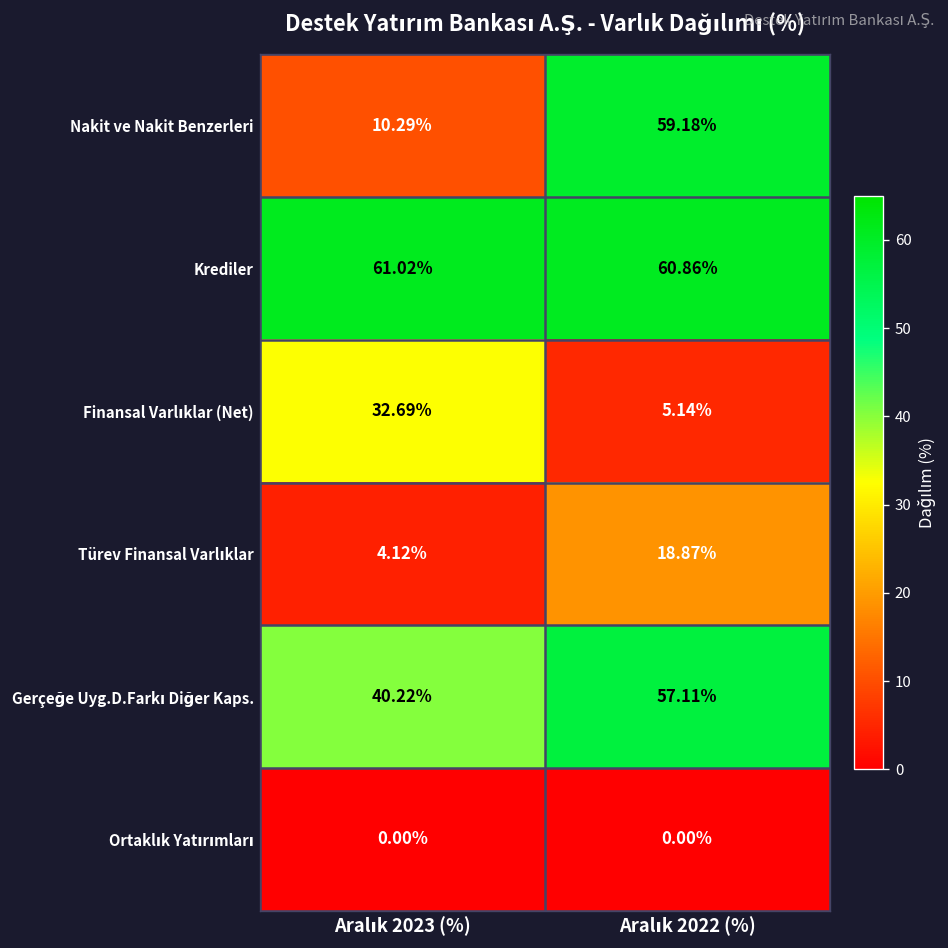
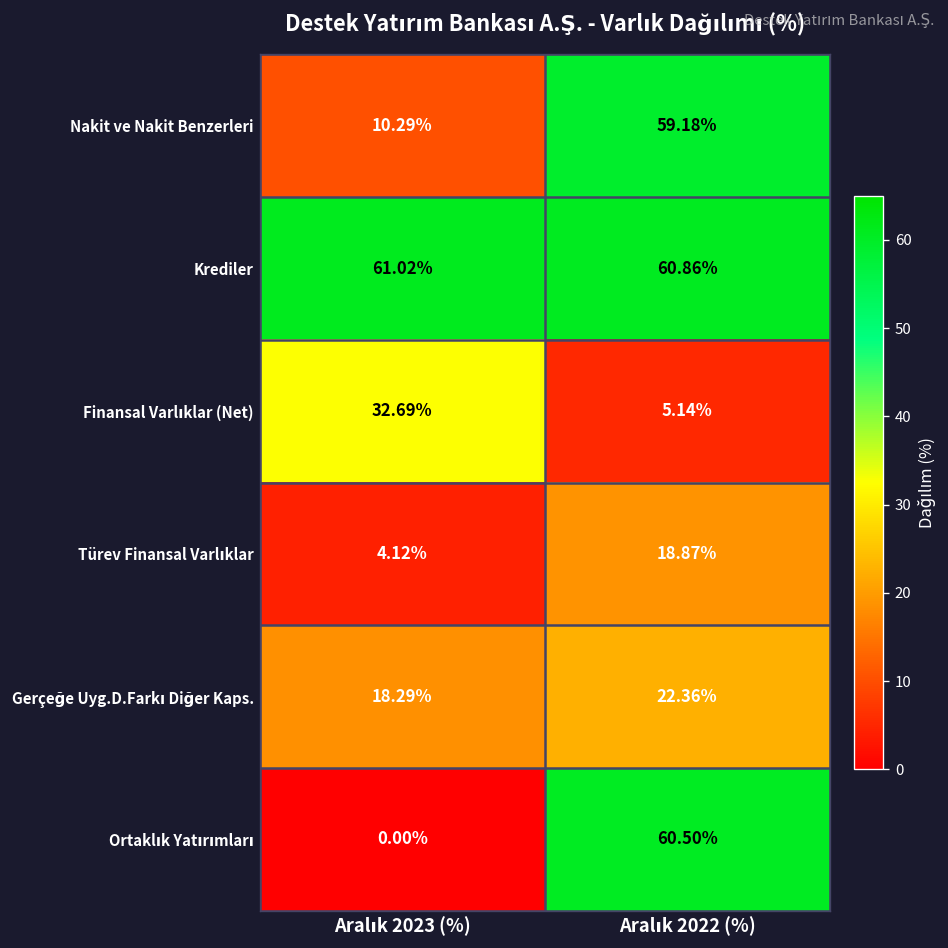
  {
    "Nakit ve Nakit Benzerleri": {
      "Aralık 2023 (%)": "10.29%",
      "Aralık 2022 (%)": "59.18%"
    },
    "Krediler": {
      "Aralık 2023 (%)": "61.02%",
      "Aralık 2022 (%)": "60.86%"
    },
    "Finansal Varlıklar (Net)": {
      "Aralık 2023 (%)": "32.69%",
      "Aralık 2022 (%)": "5.14%"
    },
    "Türev Finansal Varlıklar": {
      "Aralık 2023 (%)": "4.12%",
      "Aralık 2022 (%)": "18.87%"
    },
    "Gerçeğe Uyg.D.Farkı Diğer Kaps.": {
-     "Aralık 2023 (%)": "40.22%",
-     "Aralık 2022 (%)": "57.11%"
+     "Aralık 2023 (%)": "18.29%",
+     "Aralık 2022 (%)": "22.36%"
    },
    "Ortaklık Yatırımları": {
      "Aralık 2023 (%)": "0.00%",
-     "Aralık 2022 (%)": "0.00%"
+     "Aralık 2022 (%)": "60.50%"
    }
  }
